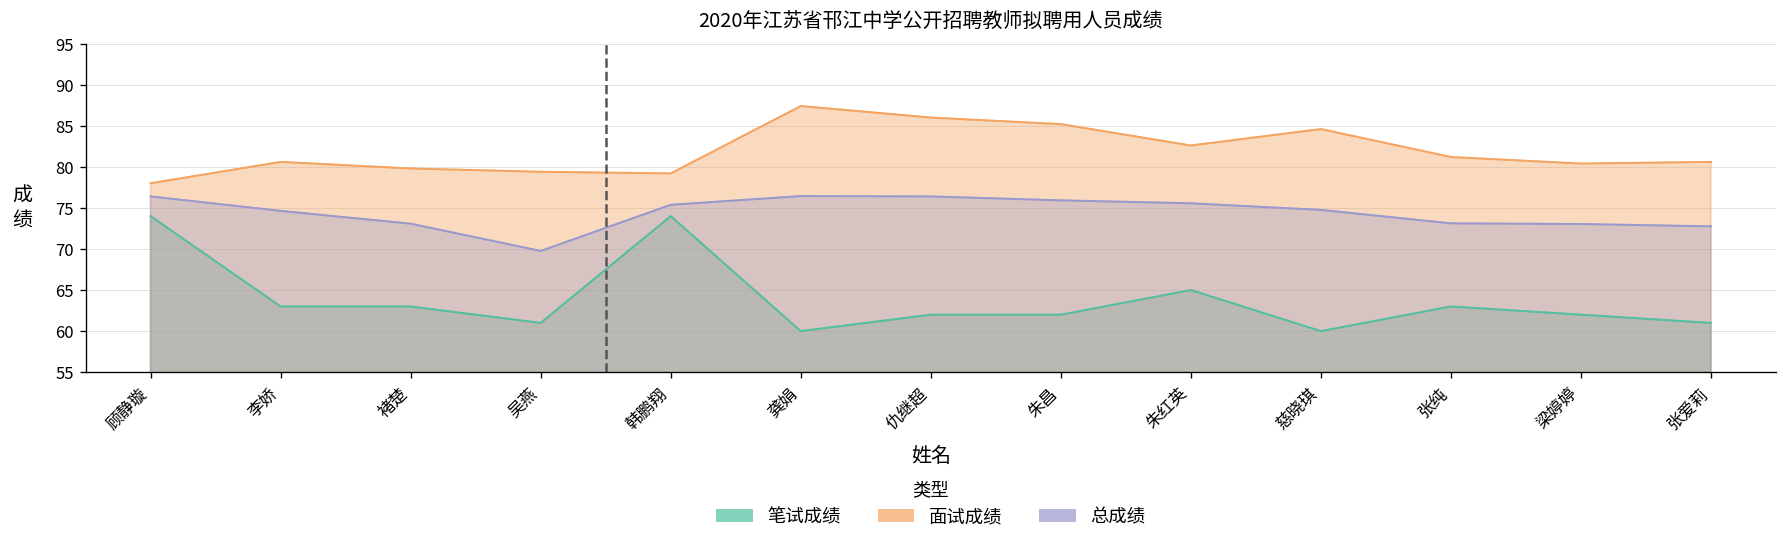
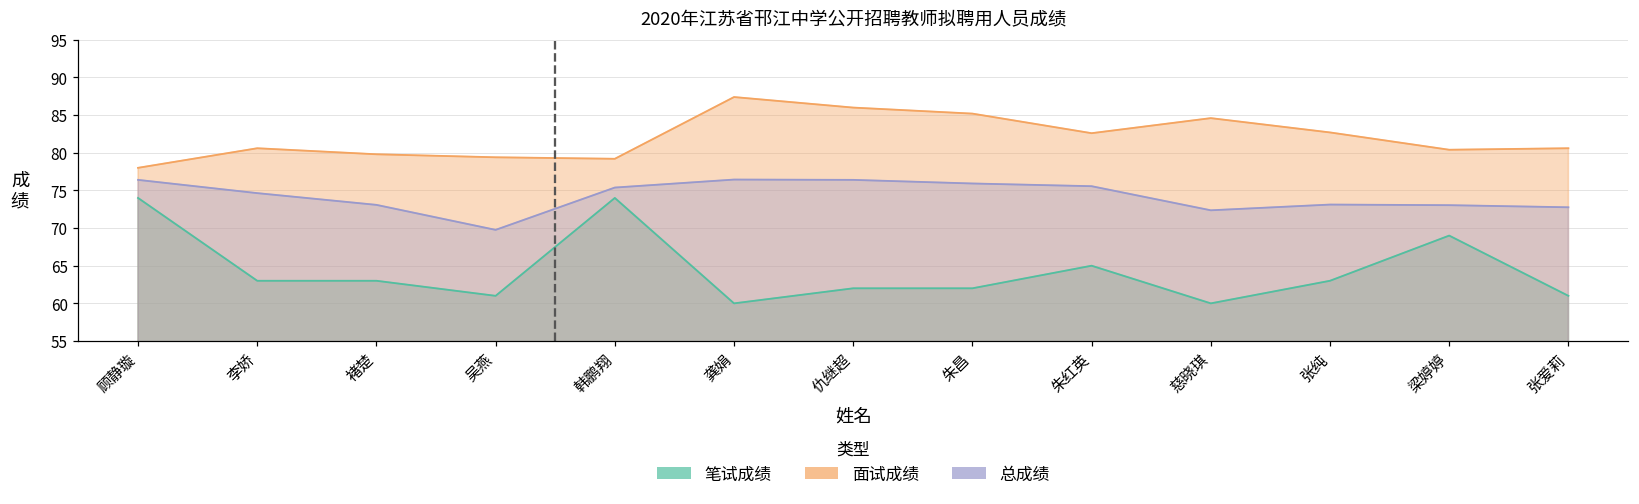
  {
    "笔试成绩": {
      "顾静璇": 74,
      "李娇": 63,
      "褚楚": 63,
      "吴燕": 61,
      "韩鹏翔": 74,
      "龚娟": 60,
      "仇继超": 62,
      "朱昌": 62,
      "朱红英": 65,
      "慈晓琪": 60,
      "张纯": 63,
-     "梁婷婷": 62,
+     "梁婷婷": 69,
      "张爱莉": 61
    },
    "面试成绩": {
      "顾静璇": 78,
      "李娇": 81,
      "褚楚": 80,
      "吴燕": 79,
      "韩鹏翔": 79,
      "龚娟": 87,
      "仇继超": 86,
      "朱昌": 85,
      "朱红英": 83,
      "慈晓琪": 85,
-     "张纯": 81,
+     "张纯": 83,
      "梁婷婷": 80,
      "张爱莉": 81
    },
    "总成绩": {
      "顾静璇": 76,
      "李娇": 75,
      "褚楚": 73,
      "吴燕": 70,
      "韩鹏翔": 75,
      "龚娟": 76,
      "仇继超": 76,
      "朱昌": 76,
      "朱红英": 76,
-     "慈晓琪": 75,
+     "慈晓琪": 72,
      "张纯": 73,
      "梁婷婷": 73,
      "张爱莉": 73
    }
  }
